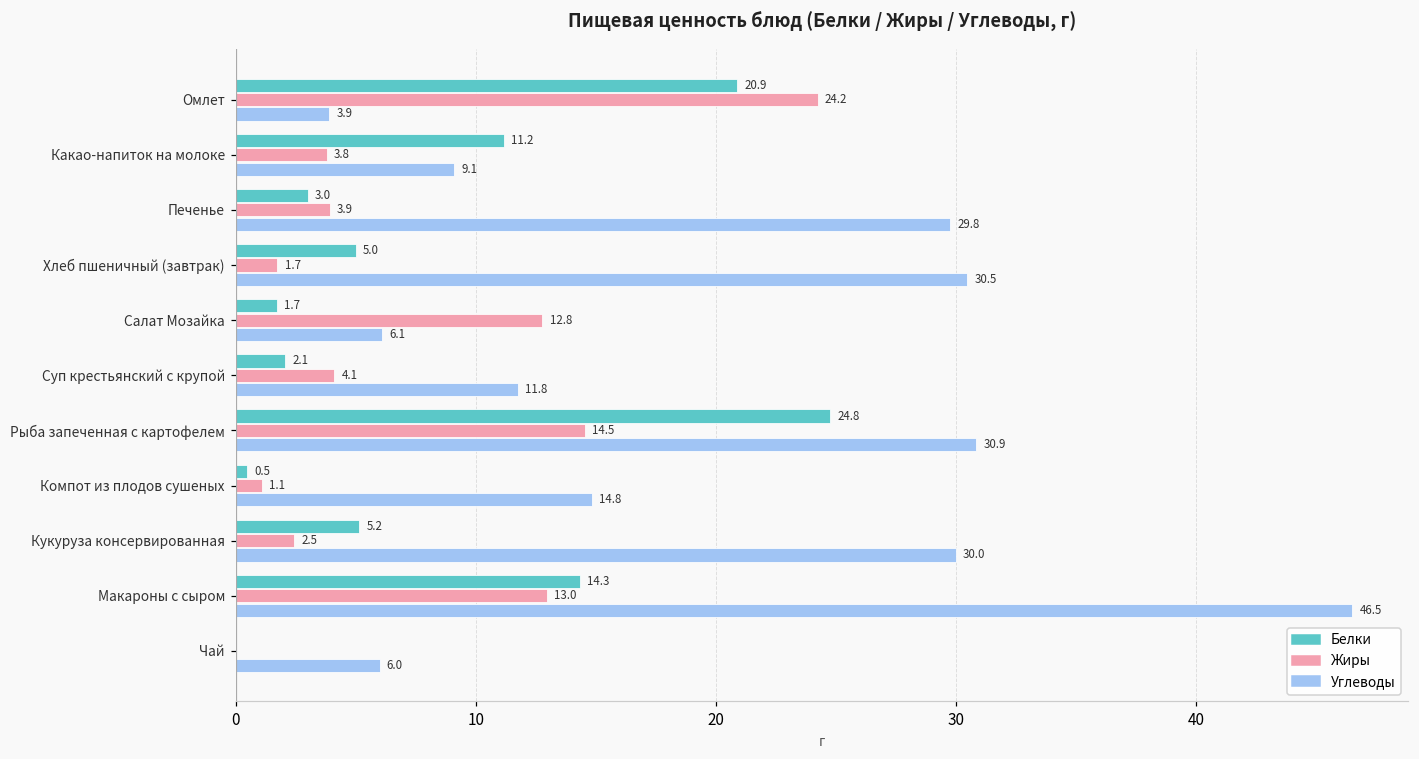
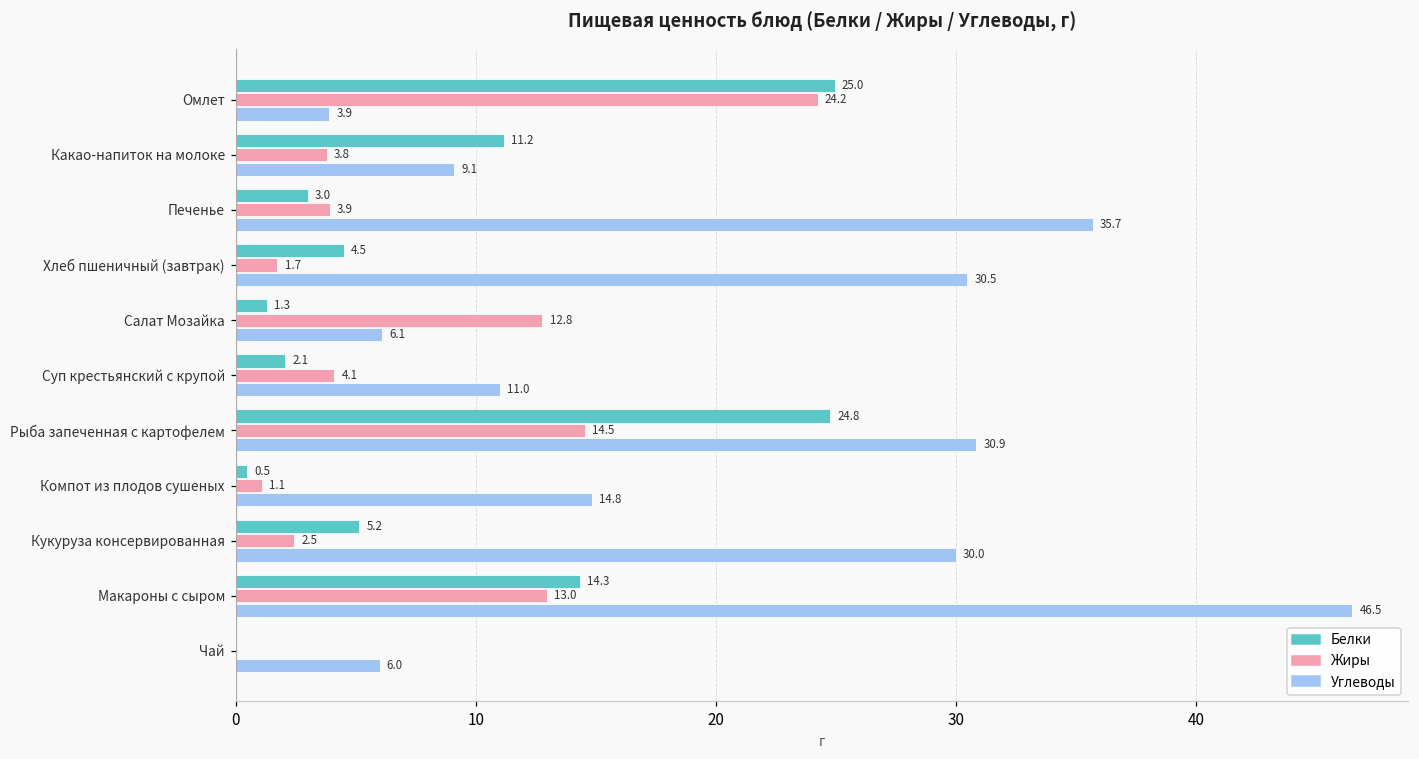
  {
    "Белки": {
-     "Омлет": 20.9,
+     "Омлет": 25.0,
      "Какао-напиток на молоке": 11.2,
      "Печенье": 3.0,
-     "Хлеб пшеничный (завтрак)": 5.0,
-     "Салат Мозайка": 1.7,
+     "Хлеб пшеничный (завтрак)": 4.5,
+     "Салат Мозайка": 1.3,
      "Суп крестьянский с крупой": 2.1,
      "Рыба запеченная с картофелем": 24.8,
      "Компот из плодов сушеных": 0.5,
      "Кукуруза консервированная": 5.2,
      "Макароны с сыром": 14.3
    },
    "Жиры": {
      "Омлет": 24.2,
      "Какао-напиток на молоке": 3.8,
      "Печенье": 3.9,
      "Хлеб пшеничный (завтрак)": 1.7,
      "Салат Мозайка": 12.8,
      "Суп крестьянский с крупой": 4.1,
      "Рыба запеченная с картофелем": 14.5,
      "Компот из плодов сушеных": 1.1,
      "Кукуруза консервированная": 2.5,
      "Макароны с сыром": 13.0
    },
    "Углеводы": {
      "Омлет": 3.9,
      "Какао-напиток на молоке": 9.1,
-     "Печенье": 29.8,
+     "Печенье": 35.7,
      "Хлеб пшеничный (завтрак)": 30.5,
      "Салат Мозайка": 6.1,
-     "Суп крестьянский с крупой": 11.8,
+     "Суп крестьянский с крупой": 11.0,
      "Рыба запеченная с картофелем": 30.9,
      "Компот из плодов сушеных": 14.8,
      "Кукуруза консервированная": 30.0,
      "Макароны с сыром": 46.5,
      "Чай": 6.0
    }
  }
